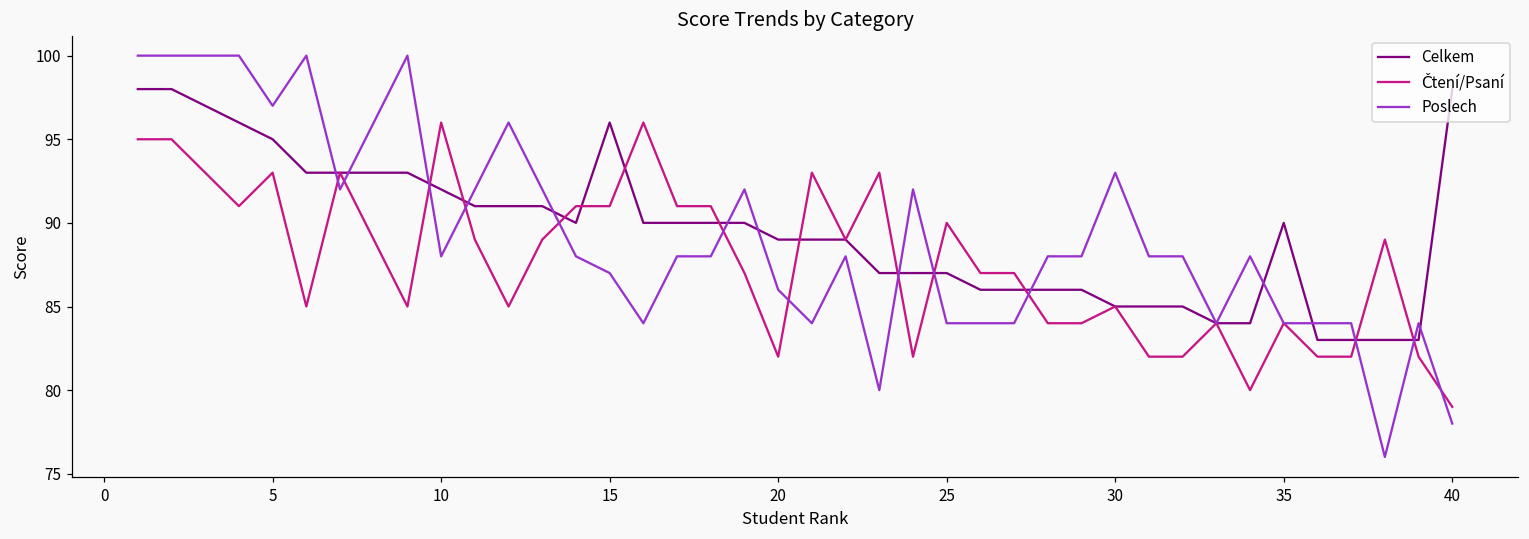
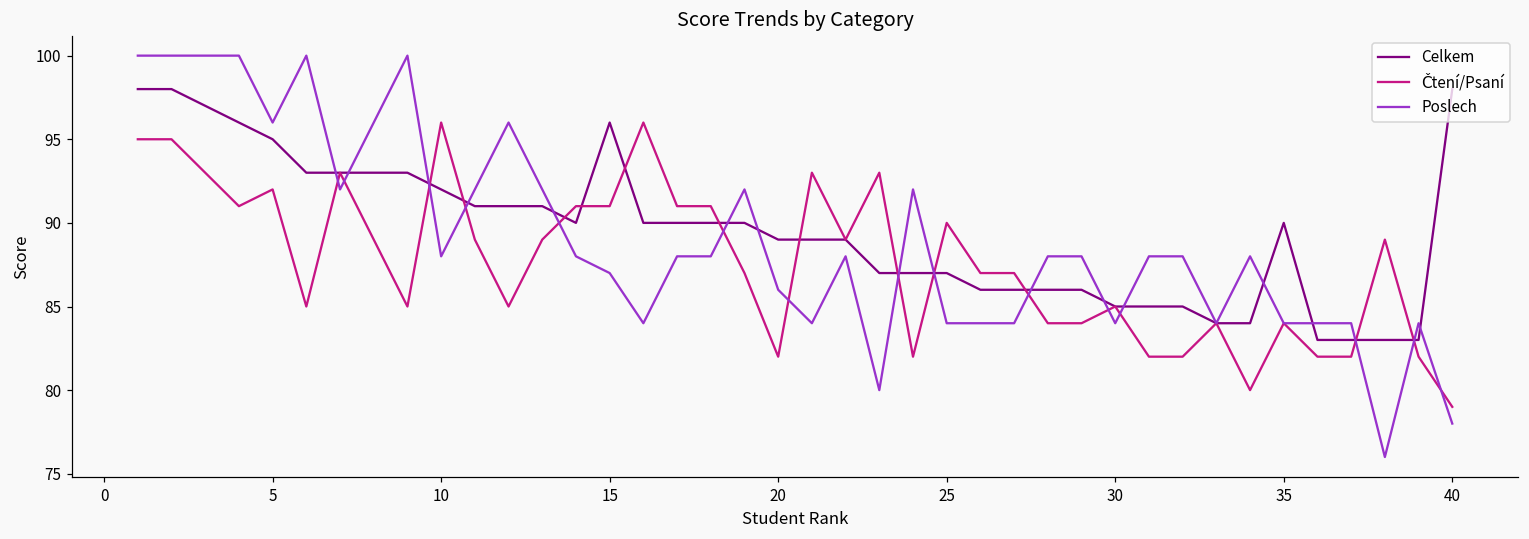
  {
    "Celkem": {
      "5": 95,
      "10": 92,
      "15": 96,
      "20": 89,
      "25": 87,
      "35": 90
    },
    "Čtení/Psaní": {
-     "5": 93,
+     "5": 92,
      "10": 96,
      "15": 91,
      "20": 82,
      "25": 90,
      "40": 79
    },
    "Poslech": {
-     "5": 97,
+     "5": 96,
      "10": 88,
      "15": 87,
      "20": 86,
      "25": 84,
-     "30": 93,
+     "30": 84,
      "40": 78
    }
  }
